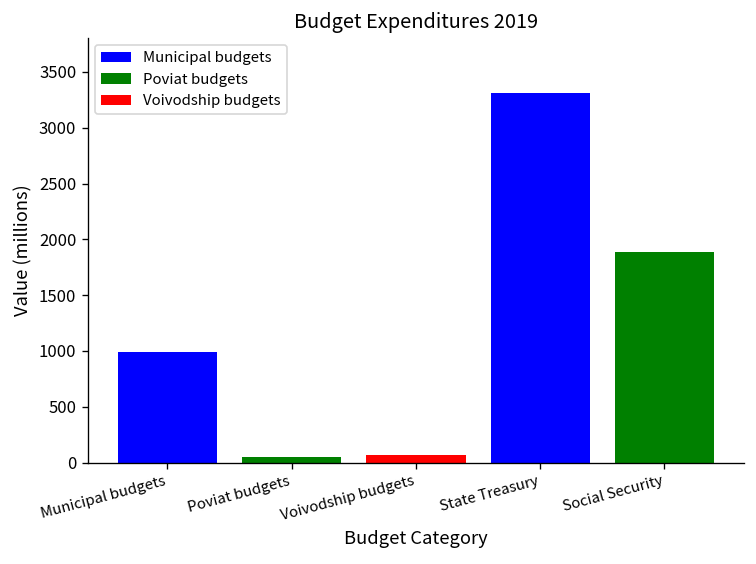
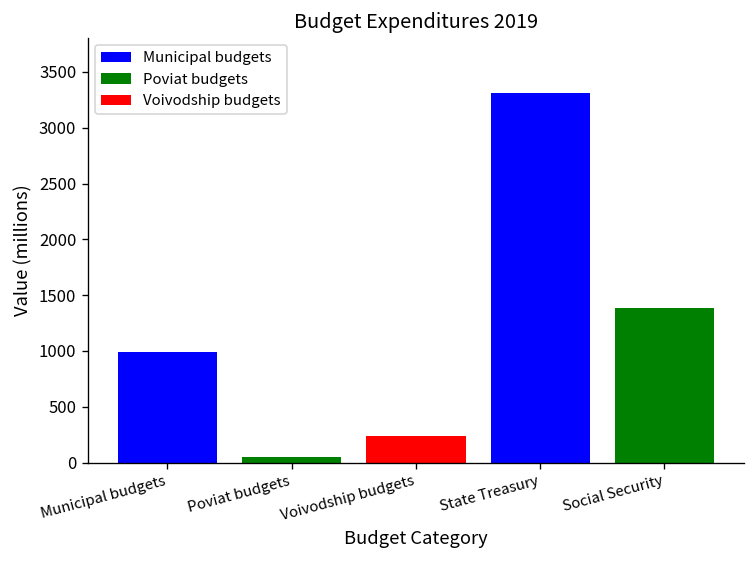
  {
    "Municipal budgets": 1000,
    "Poviat budgets": 100,
-   "Voivodship budgets": 100,
+   "Voivodship budgets": 200,
    "State Treasury": 3300,
-   "Social Security": 1900
+   "Social Security": 1400
  }
